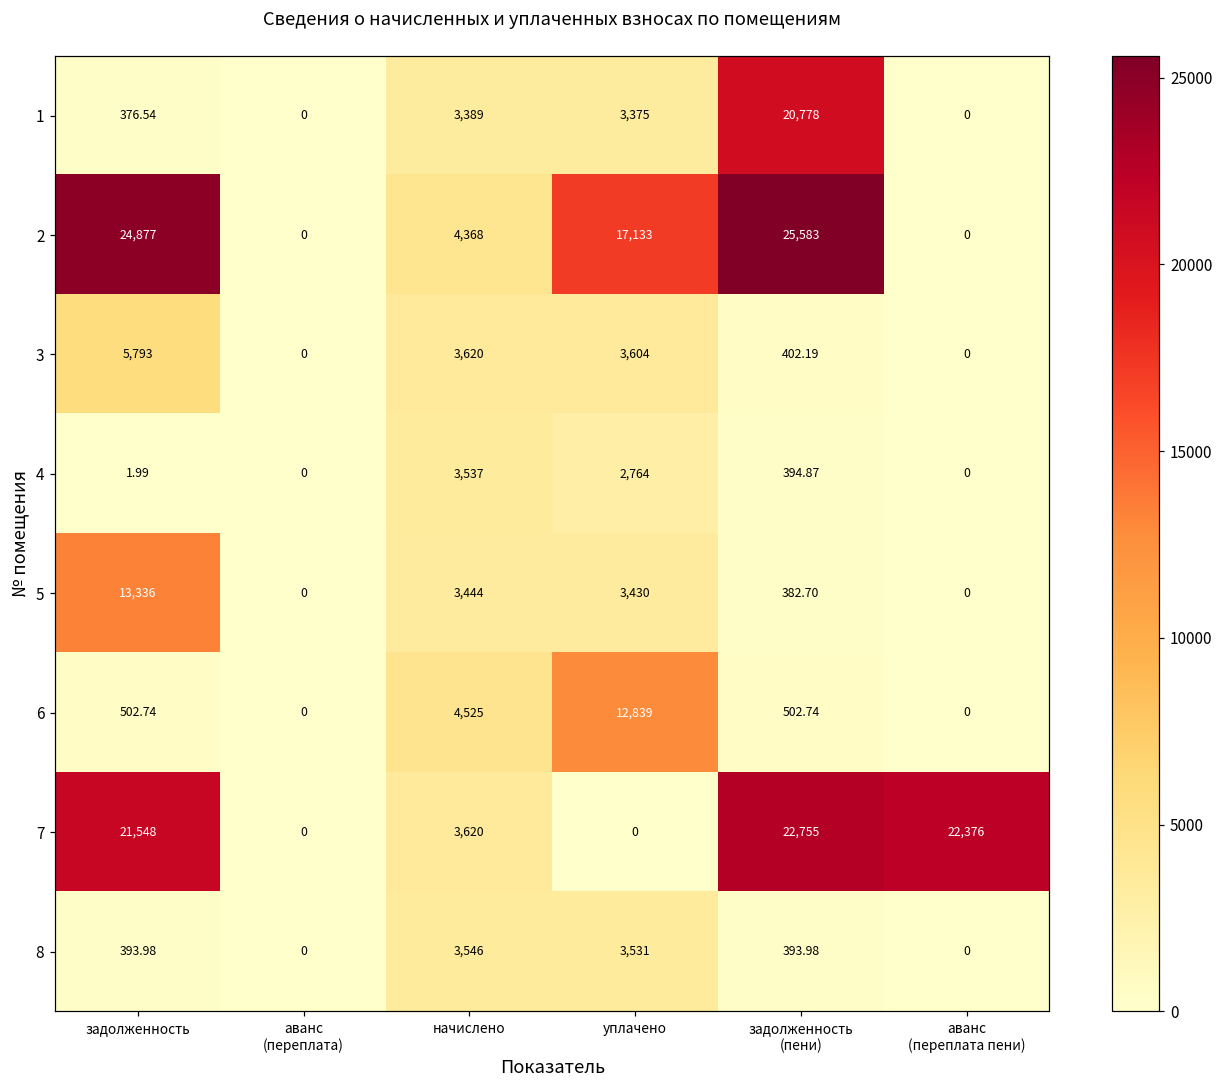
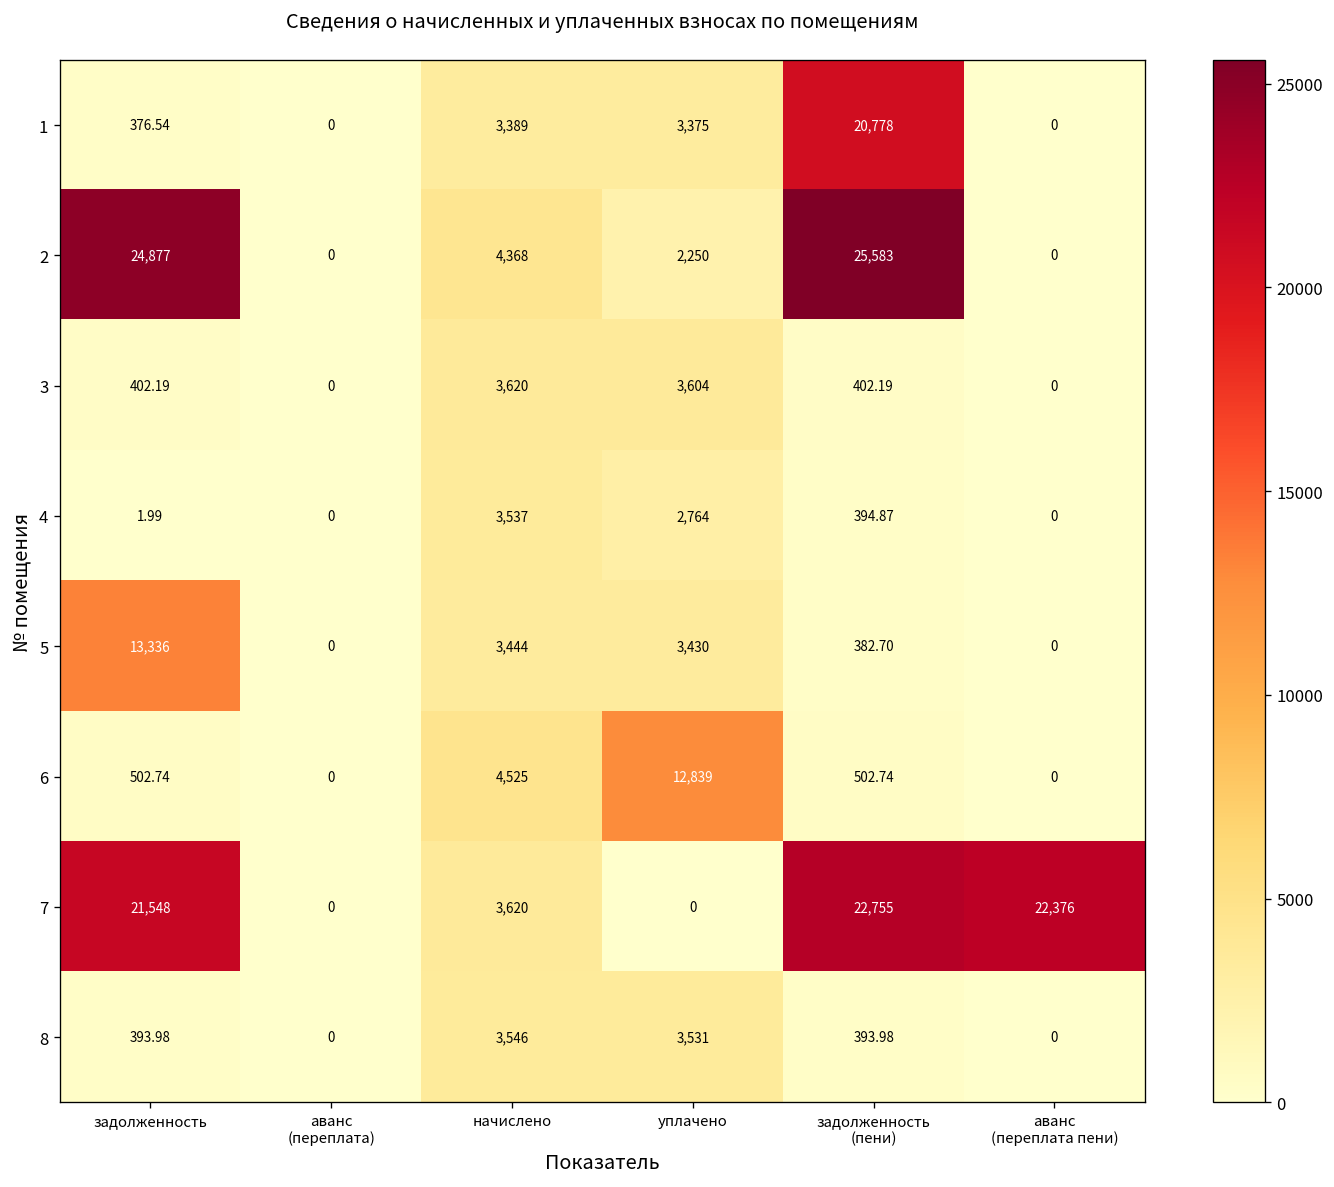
  {
    "1": {
      "задолженность": "376.54",
      "аванс (переплата)": "0",
      "начислено": "3,389",
      "уплачено": "3,375",
      "задолженность (пени)": "20,778",
      "аванс (переплата пени)": "0"
    },
    "2": {
      "задолженность": "24,877",
      "аванс (переплата)": "0",
      "начислено": "4,368",
-     "уплачено": "17,133",
+     "уплачено": "2,250",
      "задолженность (пени)": "25,583",
      "аванс (переплата пени)": "0"
    },
    "3": {
-     "задолженность": "5,793",
+     "задолженность": "402.19",
      "аванс (переплата)": "0",
      "начислено": "3,620",
      "уплачено": "3,604",
      "задолженность (пени)": "402.19",
      "аванс (переплата пени)": "0"
    },
    "4": {
      "задолженность": "1.99",
      "аванс (переплата)": "0",
      "начислено": "3,537",
      "уплачено": "2,764",
      "задолженность (пени)": "394.87",
      "аванс (переплата пени)": "0"
    },
    "5": {
      "задолженность": "13,336",
      "аванс (переплата)": "0",
      "начислено": "3,444",
      "уплачено": "3,430",
      "задолженность (пени)": "382.70",
      "аванс (переплата пени)": "0"
    },
    "6": {
      "задолженность": "502.74",
      "аванс (переплата)": "0",
      "начислено": "4,525",
      "уплачено": "12,839",
      "задолженность (пени)": "502.74",
      "аванс (переплата пени)": "0"
    },
    "7": {
      "задолженность": "21,548",
      "аванс (переплата)": "0",
      "начислено": "3,620",
      "уплачено": "0",
      "задолженность (пени)": "22,755",
      "аванс (переплата пени)": "22,376"
    },
    "8": {
      "задолженность": "393.98",
      "аванс (переплата)": "0",
      "начислено": "3,546",
      "уплачено": "3,531",
      "задолженность (пени)": "393.98",
      "аванс (переплата пени)": "0"
    }
  }
